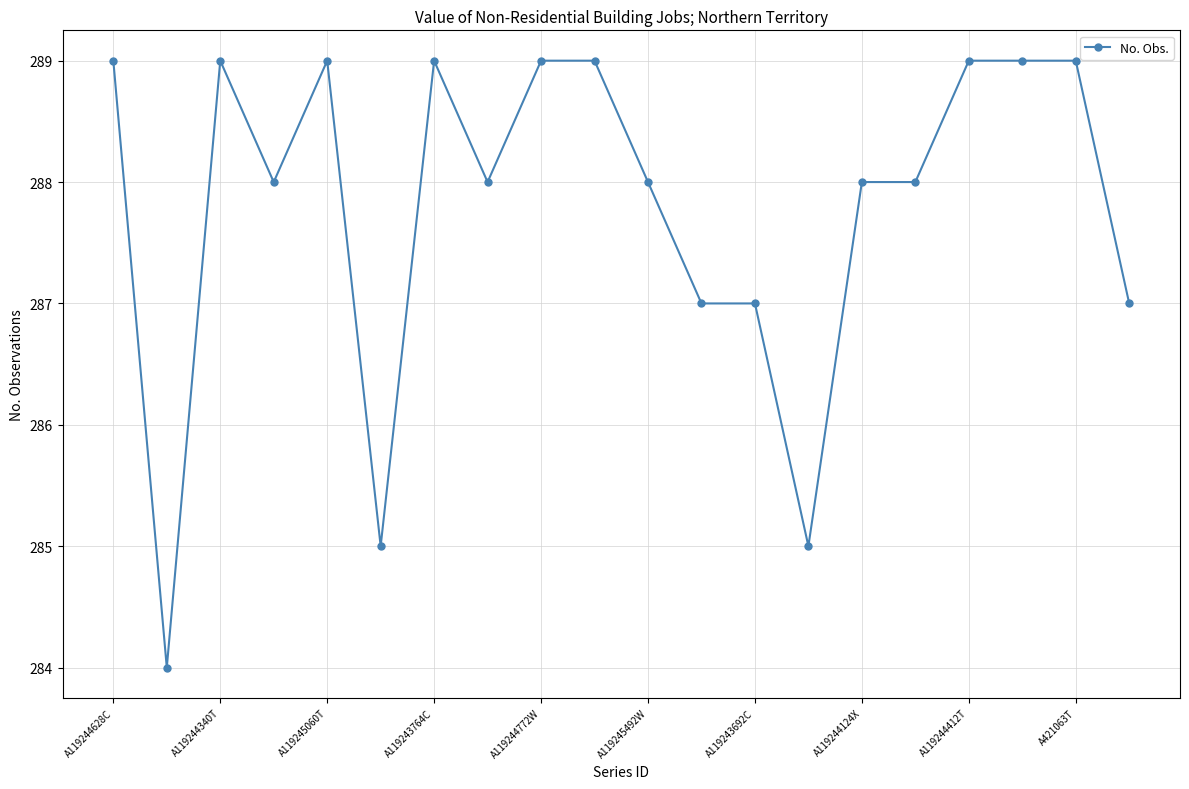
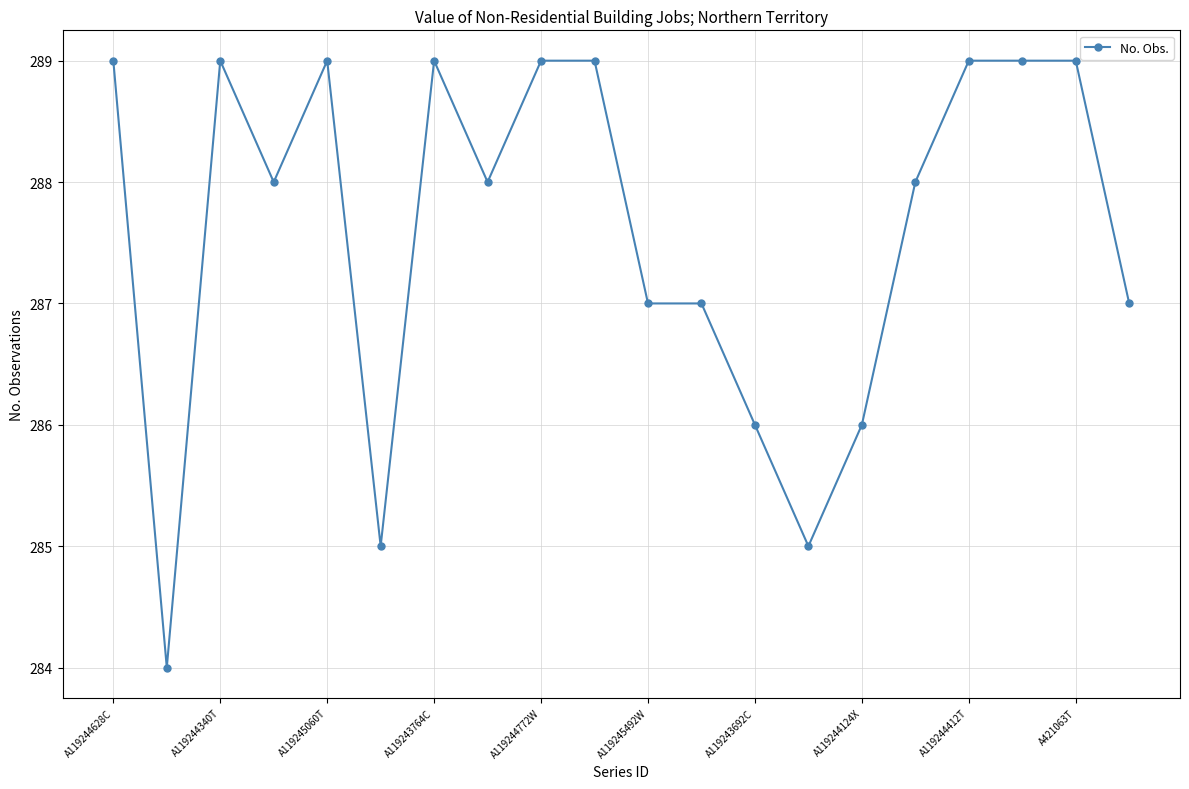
  {
    "A119244628C": 289,
    "A119244340T": 289,
    "A119245060T": 289,
    "A119243764C": 289,
    "A119244772W": 289,
-   "A119245492W": 288,
-   "A119243692C": 287,
-   "A119244124X": 288,
+   "A119245492W": 287,
+   "A119243692C": 286,
+   "A119244124X": 286,
    "A119244412T": 289,
    "A421063T": 289
  }
